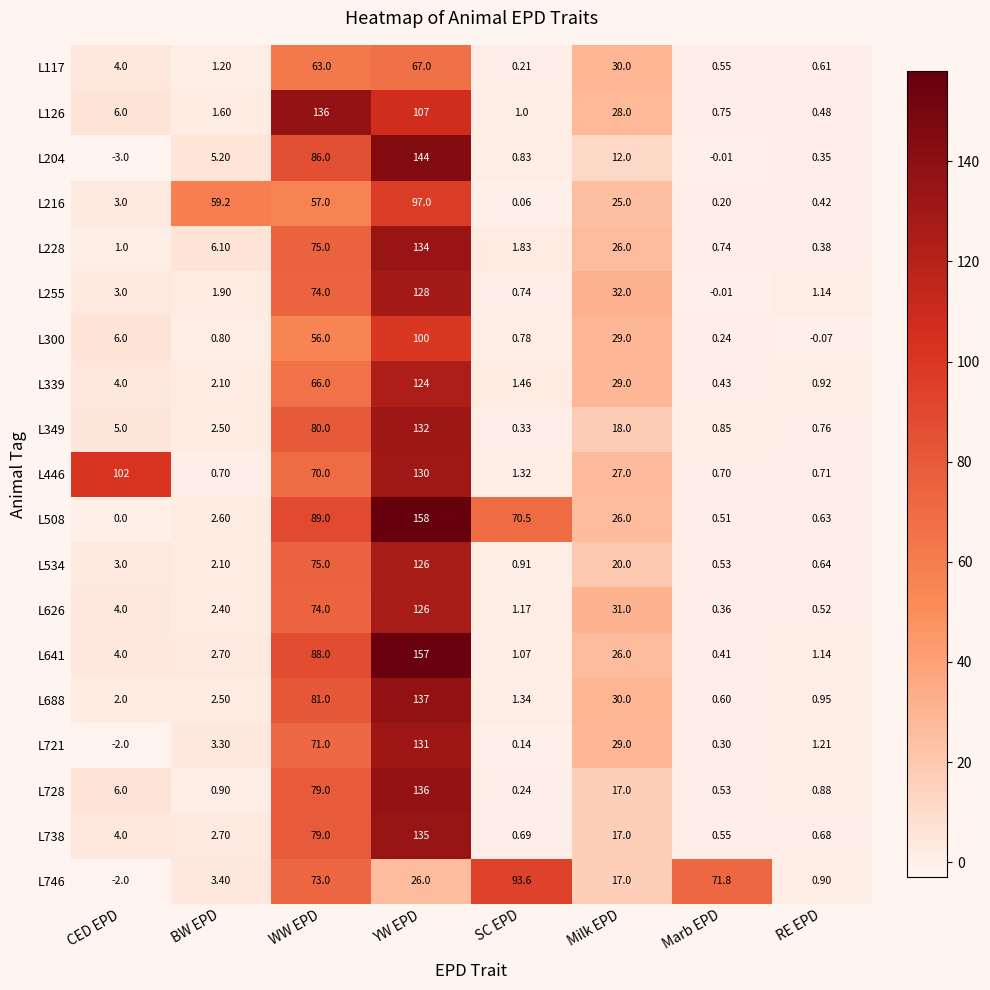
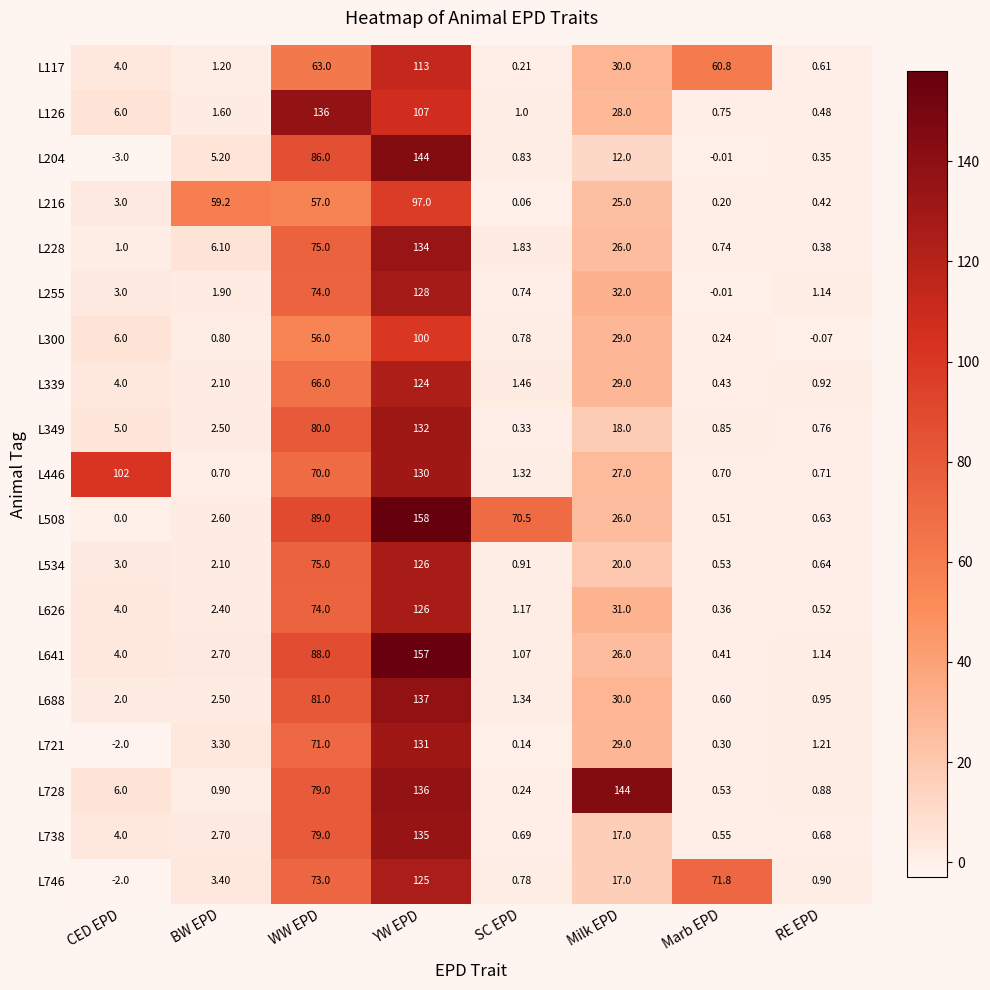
  {
    "L117": {
      "CED EPD": 4.0,
      "BW EPD": 1.20,
      "WW EPD": 63.0,
-     "YW EPD": 67.0,
+     "YW EPD": 113,
      "SC EPD": 0.21,
      "Milk EPD": 30.0,
-     "Marb EPD": 0.55,
+     "Marb EPD": 60.8,
      "RE EPD": 0.61
    },
    "L126": {
      "CED EPD": 6.0,
      "BW EPD": 1.60,
      "WW EPD": 136,
      "YW EPD": 107,
      "SC EPD": 1.0,
      "Milk EPD": 28.0,
      "Marb EPD": 0.75,
      "RE EPD": 0.48
    },
    "L204": {
      "CED EPD": -3.0,
      "BW EPD": 5.20,
      "WW EPD": 86.0,
      "YW EPD": 144,
      "SC EPD": 0.83,
      "Milk EPD": 12.0,
      "Marb EPD": -0.01,
      "RE EPD": 0.35
    },
    "L216": {
      "CED EPD": 3.0,
      "BW EPD": 59.2,
      "WW EPD": 57.0,
      "YW EPD": 97.0,
      "SC EPD": 0.06,
      "Milk EPD": 25.0,
      "Marb EPD": 0.20,
      "RE EPD": 0.42
    },
    "L228": {
      "CED EPD": 1.0,
      "BW EPD": 6.10,
      "WW EPD": 75.0,
      "YW EPD": 134,
      "SC EPD": 1.83,
      "Milk EPD": 26.0,
      "Marb EPD": 0.74,
      "RE EPD": 0.38
    },
    "L255": {
      "CED EPD": 3.0,
      "BW EPD": 1.90,
      "WW EPD": 74.0,
      "YW EPD": 128,
      "SC EPD": 0.74,
      "Milk EPD": 32.0,
      "Marb EPD": -0.01,
      "RE EPD": 1.14
    },
    "L300": {
      "CED EPD": 6.0,
      "BW EPD": 0.80,
      "WW EPD": 56.0,
      "YW EPD": 100,
      "SC EPD": 0.78,
      "Milk EPD": 29.0,
      "Marb EPD": 0.24,
      "RE EPD": -0.07
    },
    "L339": {
      "CED EPD": 4.0,
      "BW EPD": 2.10,
      "WW EPD": 66.0,
      "YW EPD": 124,
      "SC EPD": 1.46,
      "Milk EPD": 29.0,
      "Marb EPD": 0.43,
      "RE EPD": 0.92
    },
    "L349": {
      "CED EPD": 5.0,
      "BW EPD": 2.50,
      "WW EPD": 80.0,
      "YW EPD": 132,
      "SC EPD": 0.33,
      "Milk EPD": 18.0,
      "Marb EPD": 0.85,
      "RE EPD": 0.76
    },
    "L446": {
      "CED EPD": 102,
      "BW EPD": 0.70,
      "WW EPD": 70.0,
      "YW EPD": 130,
      "SC EPD": 1.32,
      "Milk EPD": 27.0,
      "Marb EPD": 0.70,
      "RE EPD": 0.71
    },
    "L508": {
      "CED EPD": 0.0,
      "BW EPD": 2.60,
      "WW EPD": 89.0,
      "YW EPD": 158,
      "SC EPD": 70.5,
      "Milk EPD": 26.0,
      "Marb EPD": 0.51,
      "RE EPD": 0.63
    },
    "L534": {
      "CED EPD": 3.0,
      "BW EPD": 2.10,
      "WW EPD": 75.0,
      "YW EPD": 126,
      "SC EPD": 0.91,
      "Milk EPD": 20.0,
      "Marb EPD": 0.53,
      "RE EPD": 0.64
    },
    "L626": {
      "CED EPD": 4.0,
      "BW EPD": 2.40,
      "WW EPD": 74.0,
      "YW EPD": 126,
      "SC EPD": 1.17,
      "Milk EPD": 31.0,
      "Marb EPD": 0.36,
      "RE EPD": 0.52
    },
    "L641": {
      "CED EPD": 4.0,
      "BW EPD": 2.70,
      "WW EPD": 88.0,
      "YW EPD": 157,
      "SC EPD": 1.07,
      "Milk EPD": 26.0,
      "Marb EPD": 0.41,
      "RE EPD": 1.14
    },
    "L688": {
      "CED EPD": 2.0,
      "BW EPD": 2.50,
      "WW EPD": 81.0,
      "YW EPD": 137,
      "SC EPD": 1.34,
      "Milk EPD": 30.0,
      "Marb EPD": 0.60,
      "RE EPD": 0.95
    },
    "L721": {
      "CED EPD": -2.0,
      "BW EPD": 3.30,
      "WW EPD": 71.0,
      "YW EPD": 131,
      "SC EPD": 0.14,
      "Milk EPD": 29.0,
      "Marb EPD": 0.30,
      "RE EPD": 1.21
    },
    "L728": {
      "CED EPD": 6.0,
      "BW EPD": 0.90,
      "WW EPD": 79.0,
      "YW EPD": 136,
      "SC EPD": 0.24,
-     "Milk EPD": 17.0,
+     "Milk EPD": 144,
      "Marb EPD": 0.53,
      "RE EPD": 0.88
    },
    "L738": {
      "CED EPD": 4.0,
      "BW EPD": 2.70,
      "WW EPD": 79.0,
      "YW EPD": 135,
      "SC EPD": 0.69,
      "Milk EPD": 17.0,
      "Marb EPD": 0.55,
      "RE EPD": 0.68
    },
    "L746": {
      "CED EPD": -2.0,
      "BW EPD": 3.40,
      "WW EPD": 73.0,
-     "YW EPD": 26.0,
-     "SC EPD": 93.6,
+     "YW EPD": 125,
+     "SC EPD": 0.78,
      "Milk EPD": 17.0,
      "Marb EPD": 71.8,
      "RE EPD": 0.90
    }
  }
